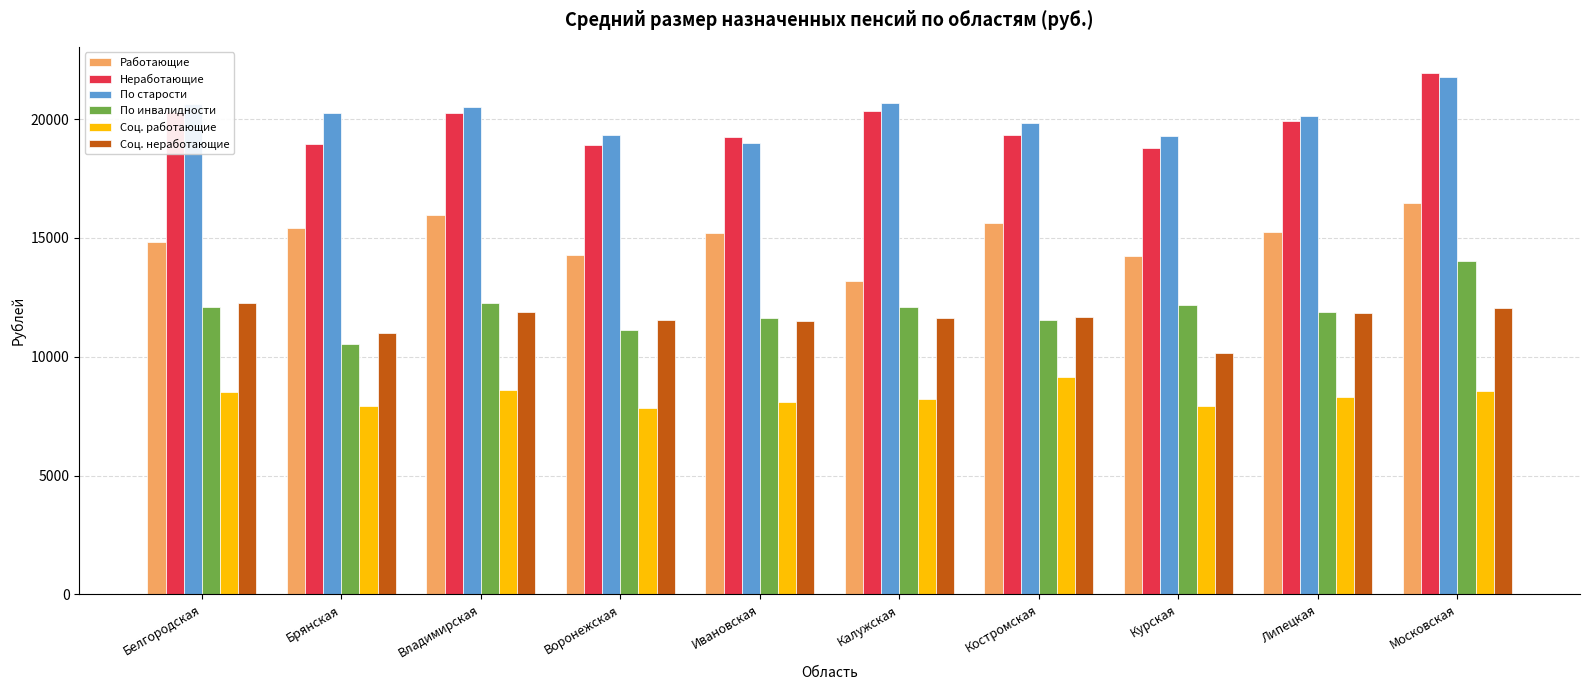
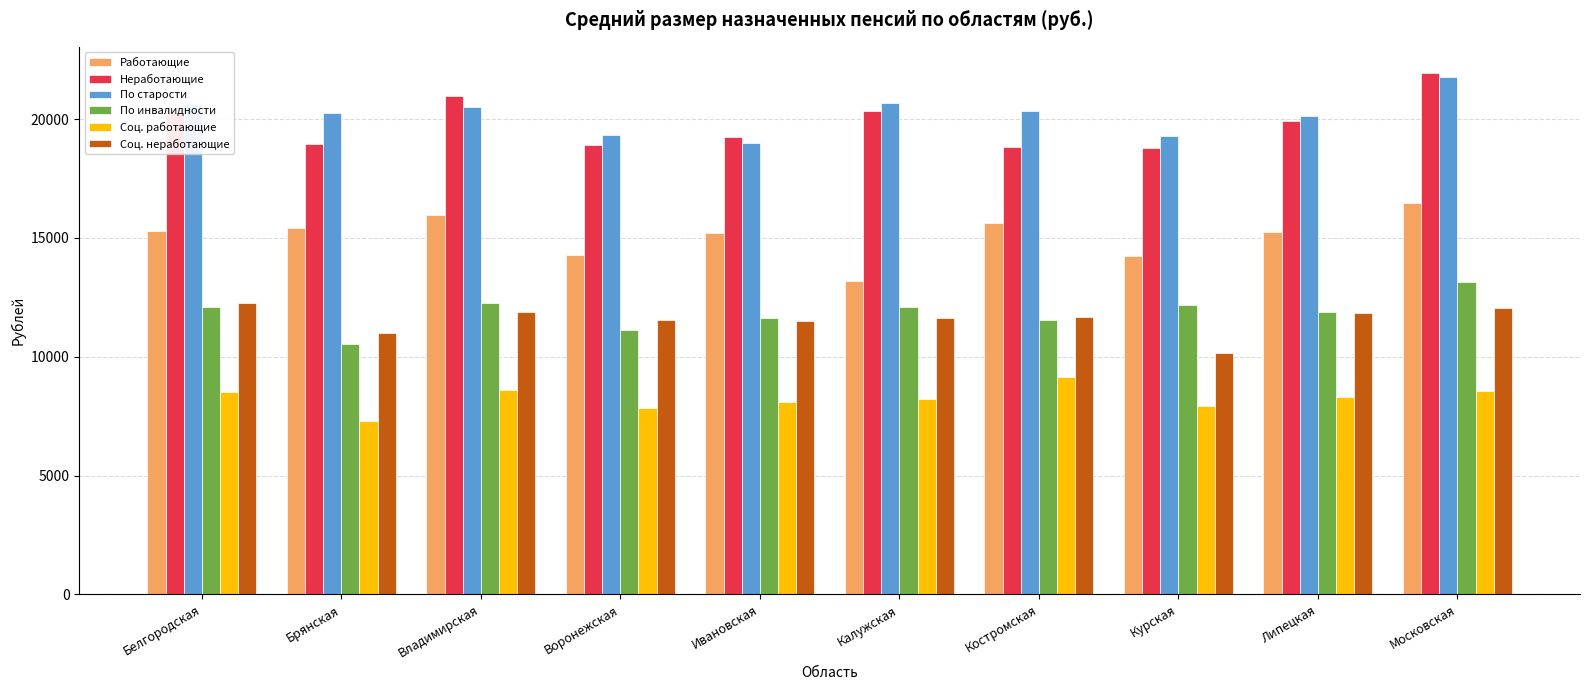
  {
    "Работающие": {
-     "Белгородская": 14800,
+     "Белгородская": 15300,
      "Брянская": 15400,
      "Владимирская": 16000,
      "Воронежская": 14300,
      "Ивановская": 15200,
      "Калужская": 13200,
      "Костромская": 15600,
      "Курская": 14200,
      "Липецкая": 15200,
      "Московская": 16500
    },
    "Неработающие": {
      "Брянская": 18900,
-     "Владимирская": 20300,
+     "Владимирская": 21000,
      "Воронежская": 18900,
      "Ивановская": 19300,
      "Калужская": 20400,
-     "Костромская": 19300,
+     "Костромская": 18800,
      "Курская": 18800,
      "Липецкая": 19900,
      "Московская": 21900
    },
    "По старости": {
      "Брянская": 20200,
      "Владимирская": 20500,
      "Воронежская": 19300,
      "Ивановская": 19000,
      "Калужская": 20700,
-     "Костромская": 19800,
+     "Костромская": 20400,
      "Курская": 19300,
      "Липецкая": 20100,
      "Московская": 21800
    },
    "По инвалидности": {
      "Белгородская": 12100,
      "Брянская": 10600,
      "Владимирская": 12300,
      "Воронежская": 11100,
      "Ивановская": 11700,
      "Калужская": 12100,
      "Костромская": 11600,
      "Курская": 12200,
      "Липецкая": 11900,
-     "Московская": 14000
+     "Московская": 13200
    },
    "Соц. работающие": {
      "Белгородская": 8500,
-     "Брянская": 7900,
+     "Брянская": 7300,
      "Владимирская": 8600,
      "Воронежская": 7800,
      "Ивановская": 8100,
      "Калужская": 8200,
      "Костромская": 9100,
      "Курская": 7900,
      "Липецкая": 8300,
      "Московская": 8600
    },
    "Соц. неработающие": {
      "Белгородская": 12200,
      "Брянская": 11000,
      "Владимирская": 11900,
      "Воронежская": 11500,
      "Ивановская": 11500,
      "Калужская": 11600,
      "Костромская": 11700,
      "Курская": 10200,
      "Липецкая": 11900,
      "Московская": 12100
    }
  }
